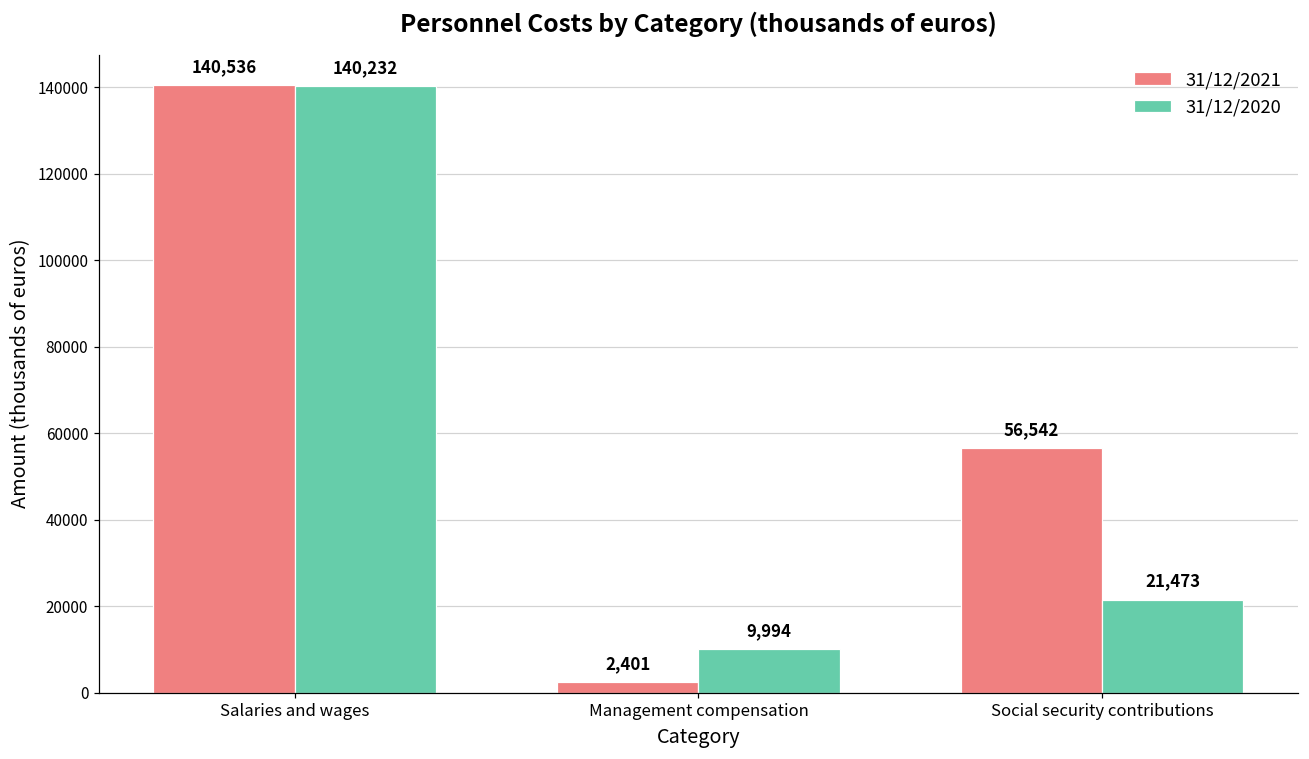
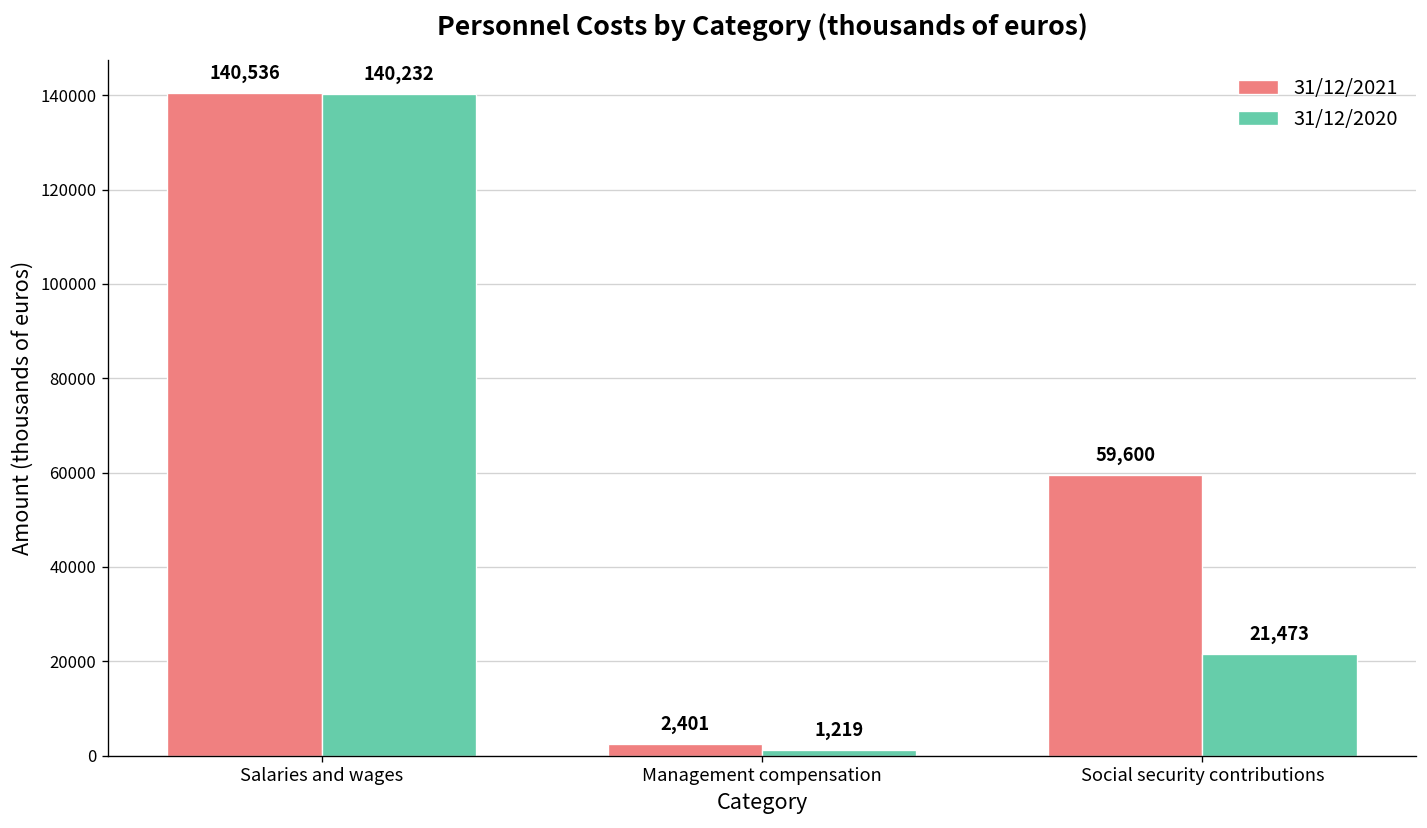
  {
    "31/12/2021": {
      "Salaries and wages": "140,536",
      "Management compensation": "2,401",
-     "Social security contributions": "56,542"
+     "Social security contributions": "59,600"
    },
    "31/12/2020": {
      "Salaries and wages": "140,232",
-     "Management compensation": "9,994",
+     "Management compensation": "1,219",
      "Social security contributions": "21,473"
    }
  }
